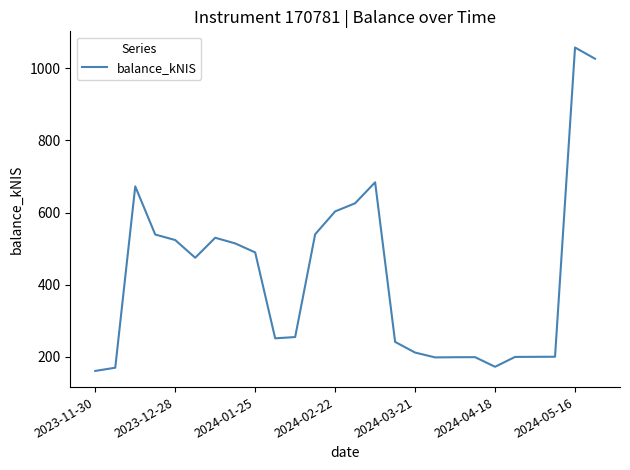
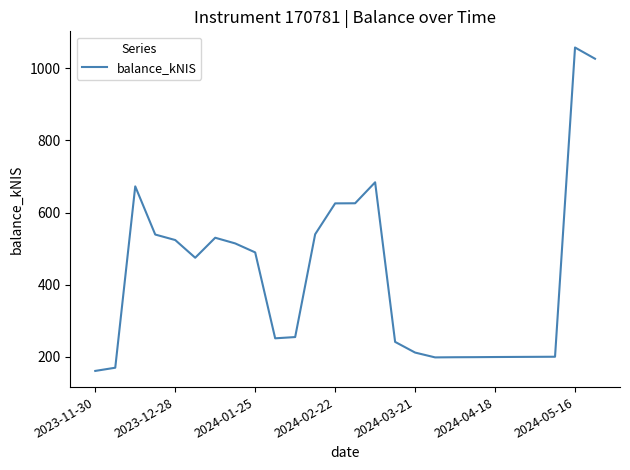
  {
    "2023-11-30": 160,
    "2023-12-28": 520,
    "2024-01-25": 490,
-   "2024-02-22": 600,
+   "2024-02-22": 630,
    "2024-03-21": 210,
-   "2024-04-18": 170,
+   "2024-04-18": 200,
    "2024-05-16": 1060
  }
